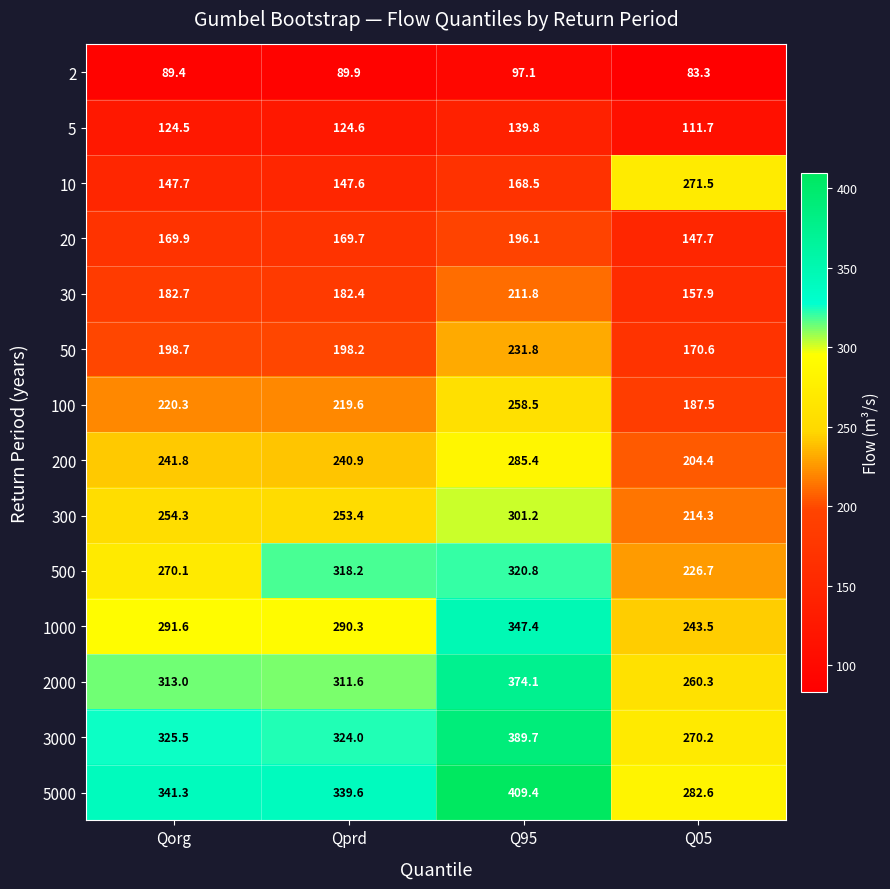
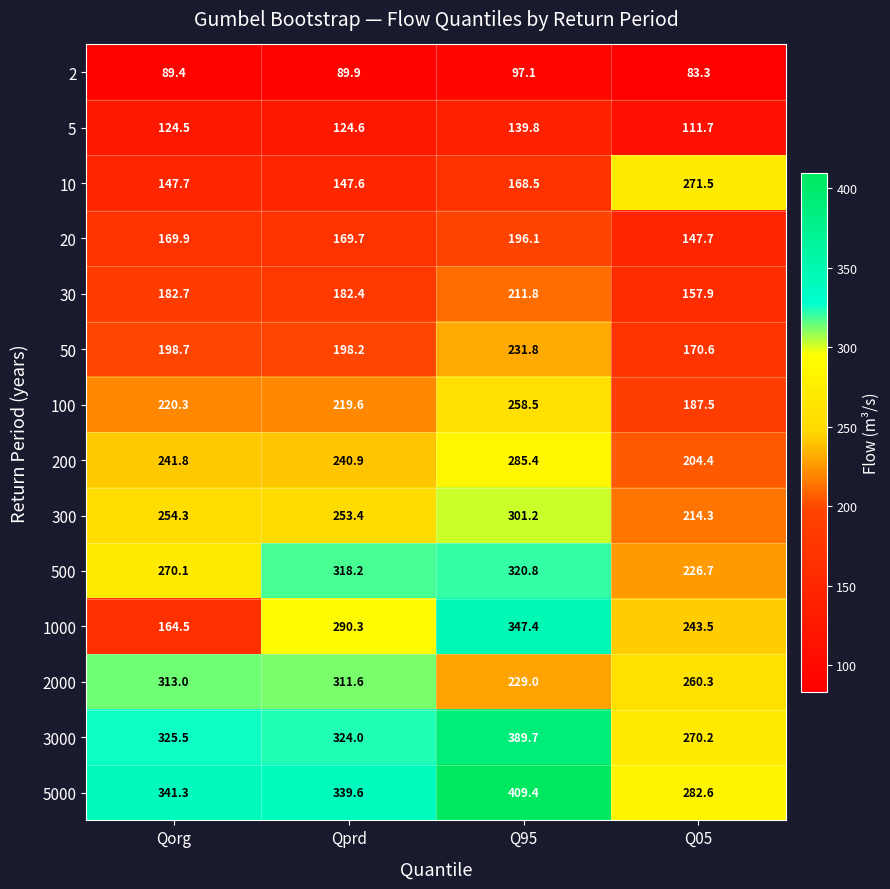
  {
    "2": {
      "Qorg": 89.4,
      "Qprd": 89.9,
      "Q95": 97.1,
      "Q05": 83.3
    },
    "5": {
      "Qorg": 124.5,
      "Qprd": 124.6,
      "Q95": 139.8,
      "Q05": 111.7
    },
    "10": {
      "Qorg": 147.7,
      "Qprd": 147.6,
      "Q95": 168.5,
      "Q05": 271.5
    },
    "20": {
      "Qorg": 169.9,
      "Qprd": 169.7,
      "Q95": 196.1,
      "Q05": 147.7
    },
    "30": {
      "Qorg": 182.7,
      "Qprd": 182.4,
      "Q95": 211.8,
      "Q05": 157.9
    },
    "50": {
      "Qorg": 198.7,
      "Qprd": 198.2,
      "Q95": 231.8,
      "Q05": 170.6
    },
    "100": {
      "Qorg": 220.3,
      "Qprd": 219.6,
      "Q95": 258.5,
      "Q05": 187.5
    },
    "200": {
      "Qorg": 241.8,
      "Qprd": 240.9,
      "Q95": 285.4,
      "Q05": 204.4
    },
    "300": {
      "Qorg": 254.3,
      "Qprd": 253.4,
      "Q95": 301.2,
      "Q05": 214.3
    },
    "500": {
      "Qorg": 270.1,
      "Qprd": 318.2,
      "Q95": 320.8,
      "Q05": 226.7
    },
    "1000": {
-     "Qorg": 291.6,
+     "Qorg": 164.5,
      "Qprd": 290.3,
      "Q95": 347.4,
      "Q05": 243.5
    },
    "2000": {
      "Qorg": 313.0,
      "Qprd": 311.6,
-     "Q95": 374.1,
+     "Q95": 229.0,
      "Q05": 260.3
    },
    "3000": {
      "Qorg": 325.5,
      "Qprd": 324.0,
      "Q95": 389.7,
      "Q05": 270.2
    },
    "5000": {
      "Qorg": 341.3,
      "Qprd": 339.6,
      "Q95": 409.4,
      "Q05": 282.6
    }
  }
